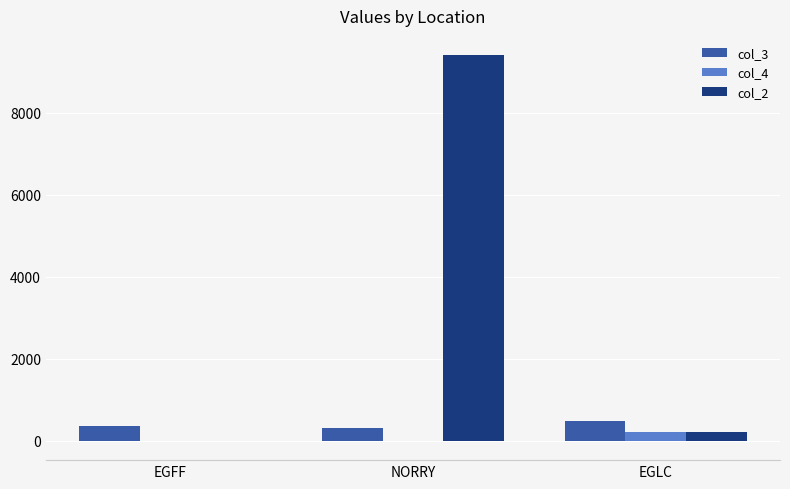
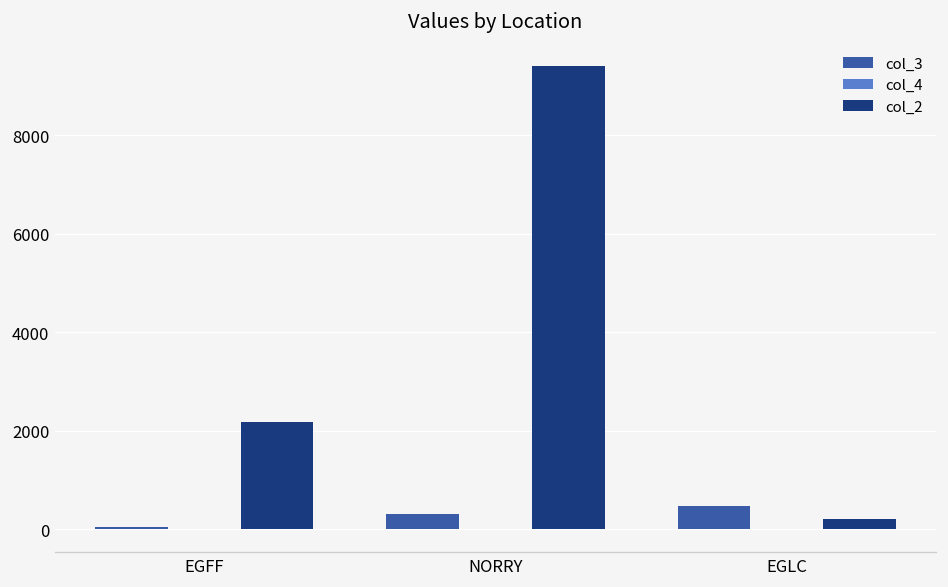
  {
    "col_3": {
-     "EGFF": 400,
+     "EGFF": 100,
      "NORRY": 300,
      "EGLC": 500
    },
    "col_4": {
-     "EGLC": 200
+     "EGLC": 0
    },
    "col_2": {
-     "EGFF": 0,
+     "EGFF": 2200,
      "NORRY": 9400,
      "EGLC": 200
    }
  }
